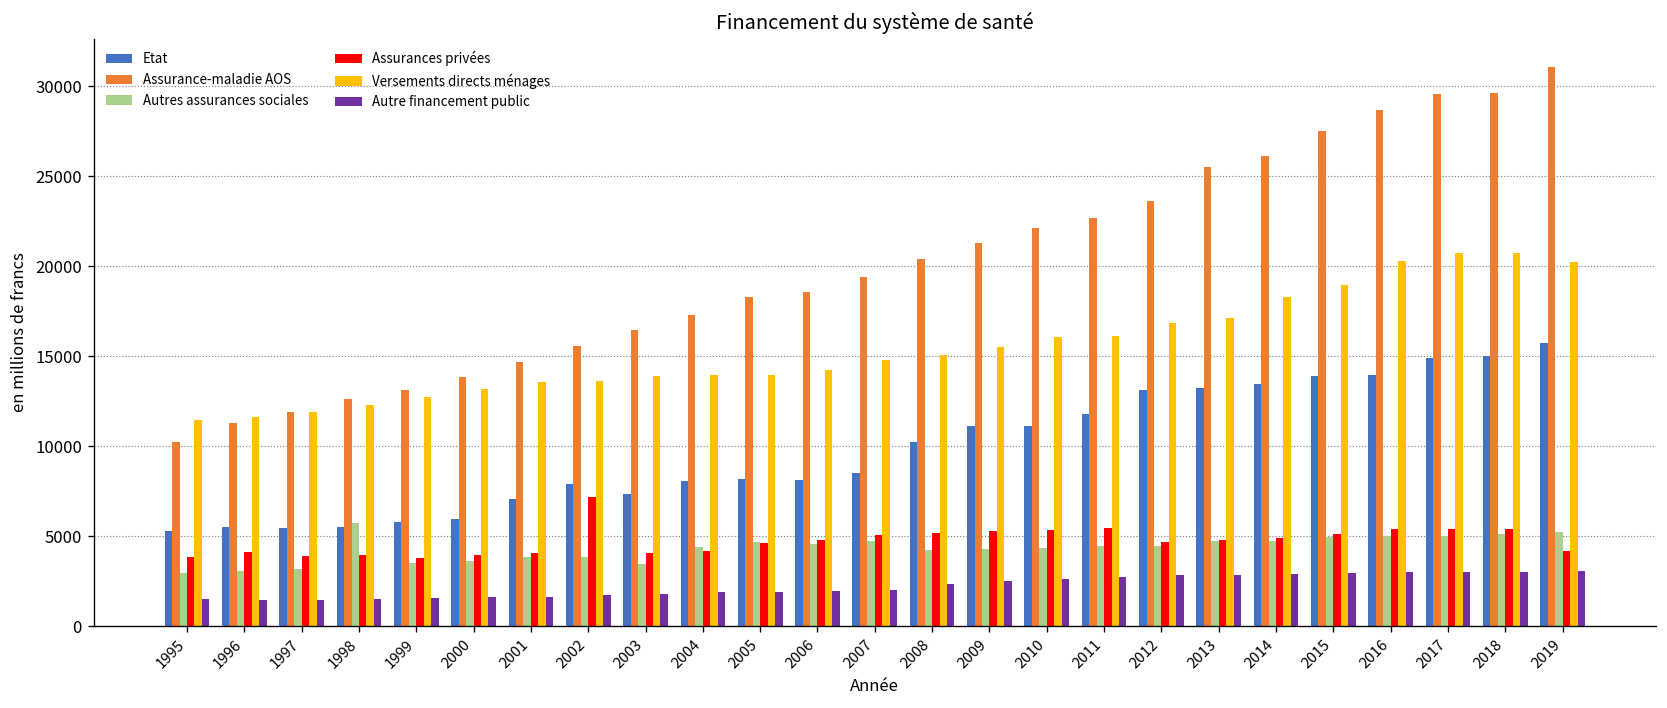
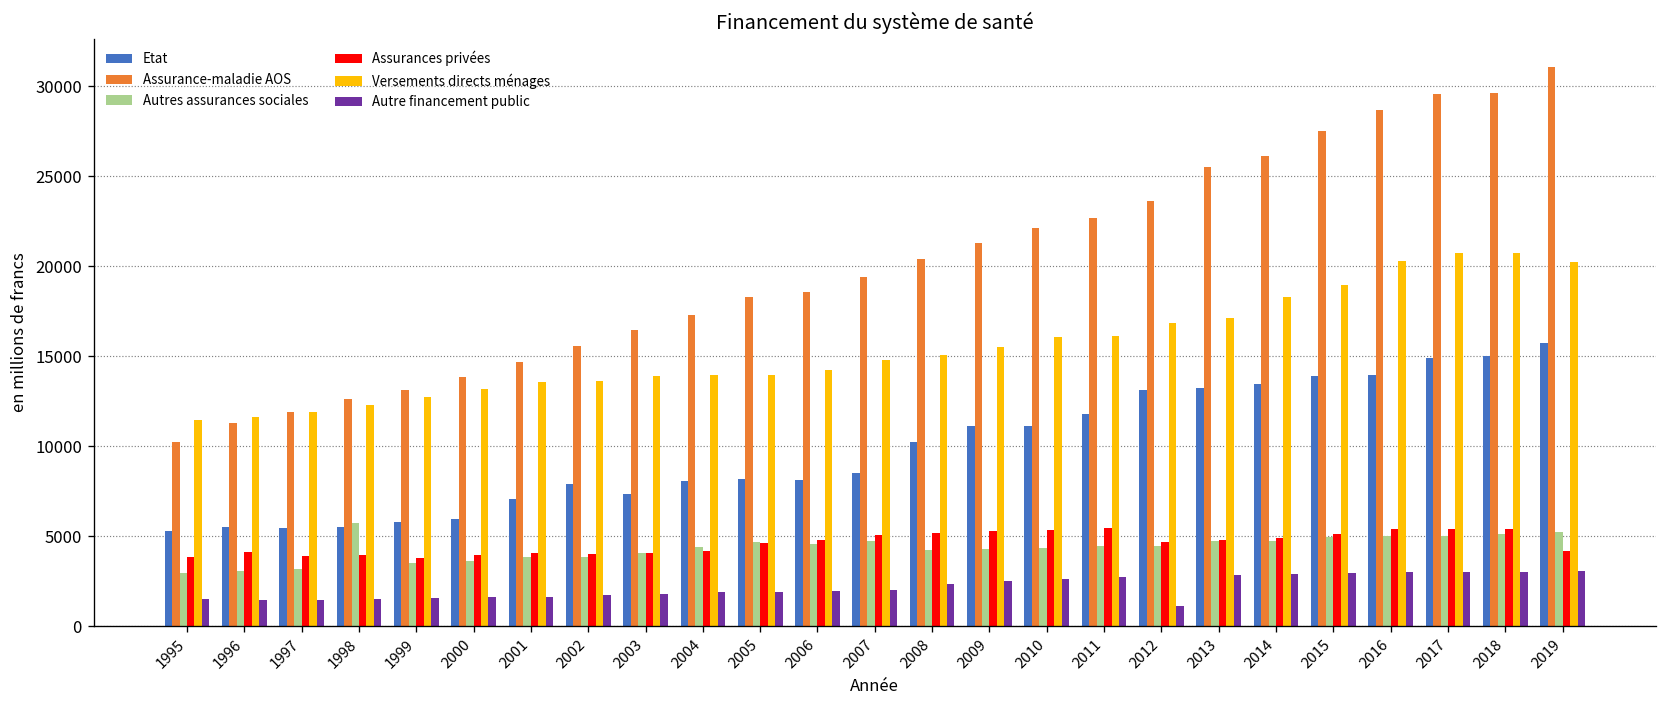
  {
    "Etat": {
      "1995": 5300,
      "1996": 5500,
      "1997": 5500,
      "1998": 5500,
      "1999": 5800,
      "2000": 6000,
      "2001": 7000,
      "2002": 7900,
      "2003": 7400,
      "2004": 8100,
      "2005": 8200,
      "2006": 8100,
      "2007": 8500,
      "2008": 10200,
      "2009": 11100,
      "2010": 11100,
      "2011": 11800,
      "2012": 13100,
      "2013": 13300,
      "2014": 13400,
      "2015": 13900,
      "2016": 14000,
      "2017": 14900,
      "2018": 15000,
      "2019": 15800
    },
    "Assurance-maladie AOS": {
      "1995": 10200,
      "1996": 11300,
      "1997": 11900,
      "1998": 12600,
      "1999": 13100,
      "2000": 13900,
      "2001": 14700,
      "2002": 15600,
      "2003": 16400,
      "2004": 17300,
      "2005": 18300,
      "2006": 18500,
      "2007": 19400,
      "2008": 20400,
      "2009": 21300,
      "2010": 22100,
      "2011": 22700,
      "2012": 23600,
      "2013": 25500,
      "2014": 26100,
      "2015": 27500,
      "2016": 28700,
      "2017": 29600,
      "2018": 29600,
      "2019": 31100
    },
    "Autres assurances sociales": {
      "1995": 2900,
      "1996": 3100,
      "1997": 3200,
      "1998": 5700,
      "1999": 3500,
      "2000": 3600,
      "2001": 3800,
      "2002": 3800,
-     "2003": 3400,
+     "2003": 4100,
      "2004": 4400,
      "2005": 4700,
      "2006": 4600,
      "2007": 4700,
      "2008": 4300,
      "2009": 4300,
      "2010": 4300,
      "2011": 4400,
      "2012": 4500,
      "2013": 4700,
      "2014": 4700,
      "2015": 4900,
      "2016": 5000,
      "2017": 5000,
      "2018": 5100,
      "2019": 5300
    },
    "Assurances privées": {
      "1995": 3800,
      "1996": 4100,
      "1997": 3900,
      "1998": 4000,
      "1999": 3800,
      "2000": 4000,
      "2001": 4100,
-     "2002": 7200,
+     "2002": 4000,
      "2003": 4100,
      "2004": 4200,
      "2005": 4600,
      "2006": 4800,
      "2007": 5000,
      "2008": 5200,
      "2009": 5300,
      "2010": 5300,
      "2011": 5500,
      "2012": 4700,
      "2013": 4800,
      "2014": 4900,
      "2015": 5100,
      "2016": 5400,
      "2017": 5400,
      "2018": 5400,
      "2019": 4200
    },
    "Versements directs ménages": {
      "1995": 11500,
      "1996": 11600,
      "1997": 11900,
      "1998": 12300,
      "1999": 12700,
      "2000": 13200,
      "2001": 13600,
      "2002": 13600,
      "2003": 13900,
      "2004": 13900,
      "2005": 14000,
      "2006": 14200,
      "2007": 14800,
      "2008": 15100,
      "2009": 15500,
      "2010": 16100,
      "2011": 16100,
      "2012": 16900,
      "2013": 17100,
      "2014": 18300,
      "2015": 18900,
      "2016": 20300,
      "2017": 20700,
      "2018": 20700,
      "2019": 20200
    },
    "Autre financement public": {
      "1995": 1500,
      "1996": 1400,
      "1997": 1500,
      "1998": 1500,
      "1999": 1600,
      "2000": 1600,
      "2001": 1600,
      "2002": 1700,
      "2003": 1800,
      "2004": 1900,
      "2005": 1900,
      "2006": 1900,
      "2007": 2000,
      "2008": 2400,
      "2009": 2500,
      "2010": 2600,
      "2011": 2700,
-     "2012": 2800,
+     "2012": 1100,
      "2013": 2800,
      "2014": 2900,
      "2015": 3000,
      "2016": 3000,
      "2017": 3000,
      "2018": 3000,
      "2019": 3100
    }
  }
